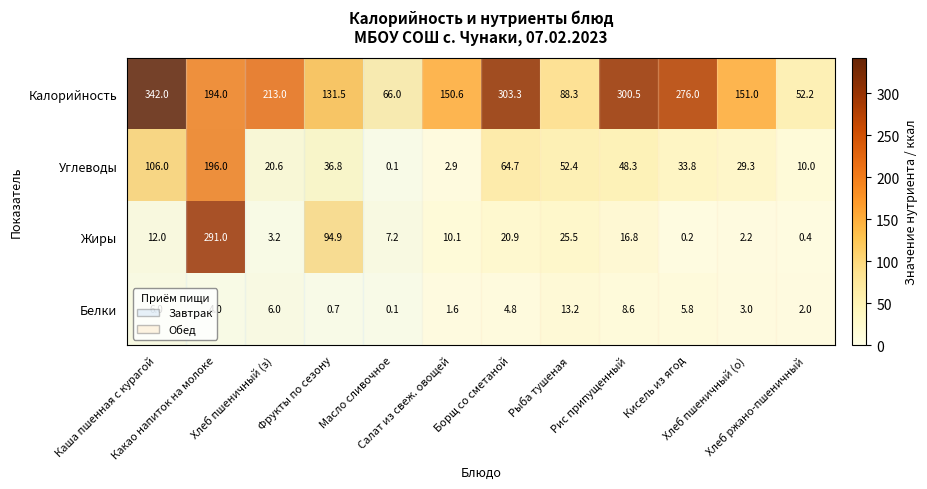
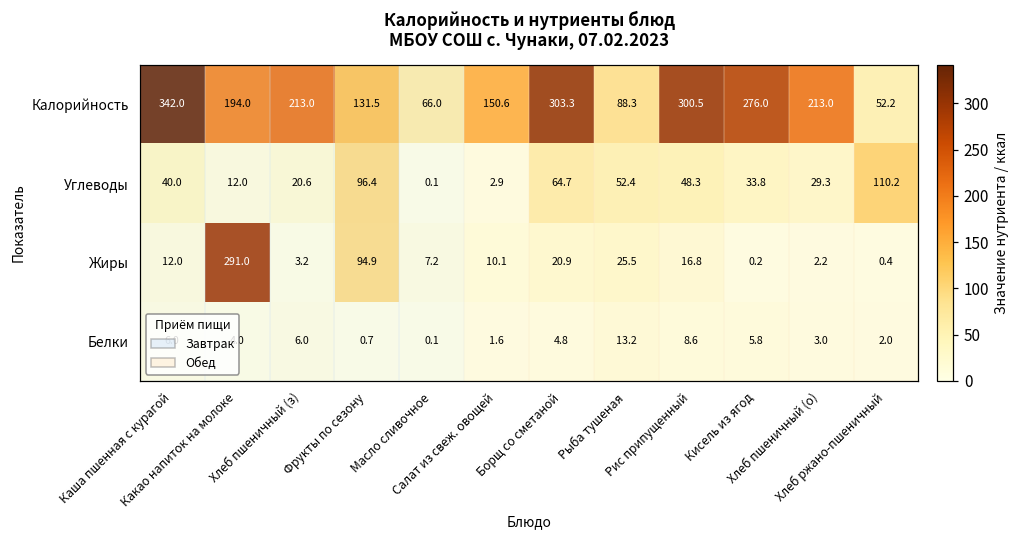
  {
    "Калорийность": {
      "Каша пшенная с курагой": 342.0,
      "Какао напиток на молоке": 194.0,
      "Хлеб пшеничный (з)": 213.0,
      "Фрукты по сезону": 131.5,
      "Масло сливочное": 66.0,
      "Салат из свеж. овощей": 150.6,
      "Борщ со сметаной": 303.3,
      "Рыба тушеная": 88.3,
      "Рис припущенный": 300.5,
      "Кисель из ягод": 276.0,
-     "Хлеб пшеничный (о)": 151.0,
+     "Хлеб пшеничный (о)": 213.0,
      "Хлеб ржано-пшеничный": 52.2
    },
    "Углеводы": {
-     "Каша пшенная с курагой": 106.0,
-     "Какао напиток на молоке": 196.0,
+     "Каша пшенная с курагой": 40.0,
+     "Какао напиток на молоке": 12.0,
      "Хлеб пшеничный (з)": 20.6,
-     "Фрукты по сезону": 36.8,
+     "Фрукты по сезону": 96.4,
      "Масло сливочное": 0.1,
      "Салат из свеж. овощей": 2.9,
      "Борщ со сметаной": 64.7,
      "Рыба тушеная": 52.4,
      "Рис припущенный": 48.3,
      "Кисель из ягод": 33.8,
      "Хлеб пшеничный (о)": 29.3,
-     "Хлеб ржано-пшеничный": 10.0
+     "Хлеб ржано-пшеничный": 110.2
    },
    "Жиры": {
      "Каша пшенная с курагой": 12.0,
      "Какао напиток на молоке": 291.0,
      "Хлеб пшеничный (з)": 3.2,
      "Фрукты по сезону": 94.9,
      "Масло сливочное": 7.2,
      "Салат из свеж. овощей": 10.1,
      "Борщ со сметаной": 20.9,
      "Рыба тушеная": 25.5,
      "Рис припущенный": 16.8,
      "Кисель из ягод": 0.2,
      "Хлеб пшеничный (о)": 2.2,
      "Хлеб ржано-пшеничный": 0.4
    },
    "Белки": {
      "Хлеб пшеничный (з)": 6.0,
      "Фрукты по сезону": 0.7,
      "Масло сливочное": 0.1,
      "Салат из свеж. овощей": 1.6,
      "Борщ со сметаной": 4.8,
      "Рыба тушеная": 13.2,
      "Рис припущенный": 8.6,
      "Кисель из ягод": 5.8,
      "Хлеб пшеничный (о)": 3.0,
      "Хлеб ржано-пшеничный": 2.0
    }
  }
